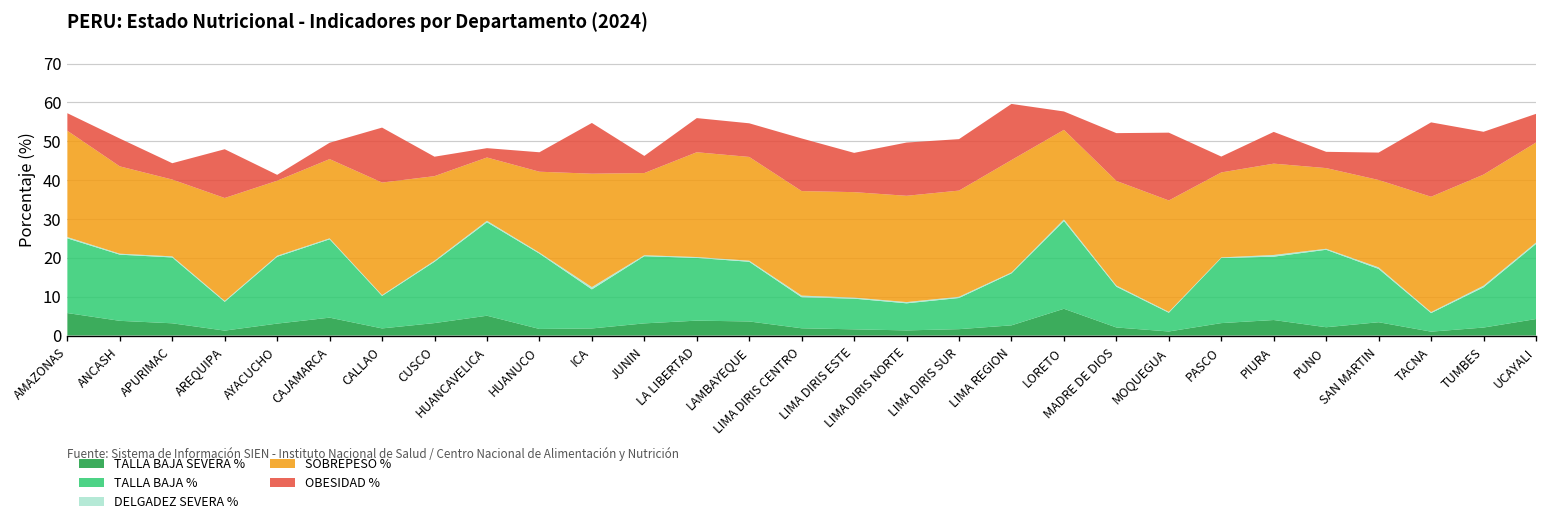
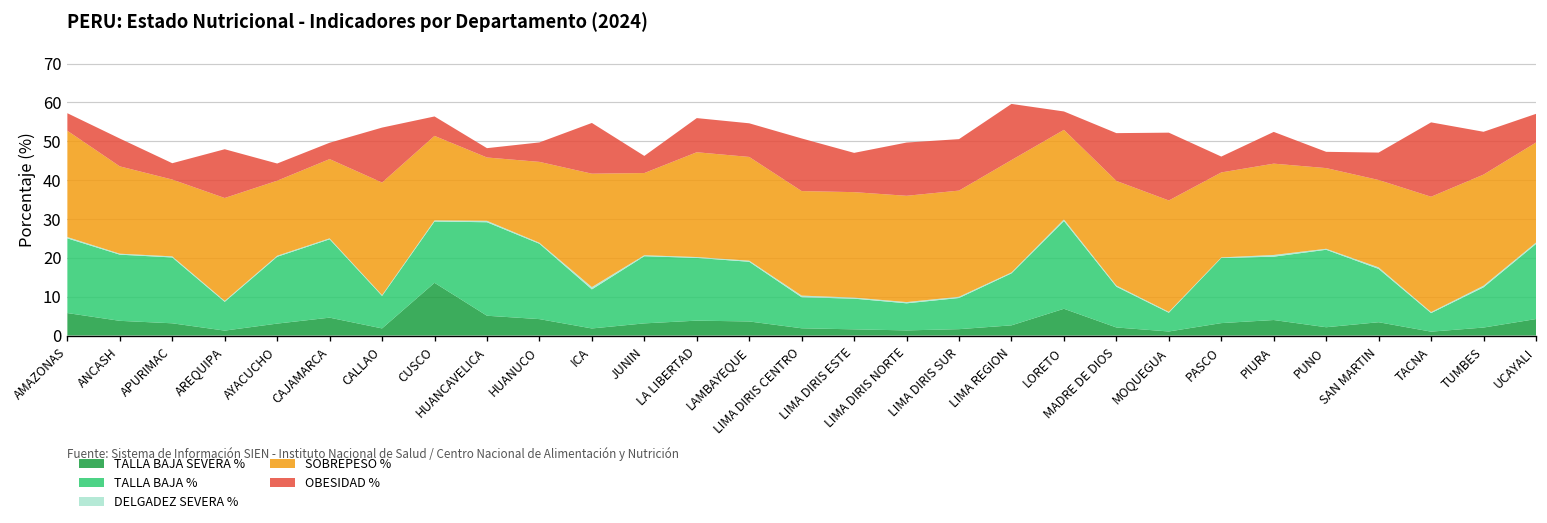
  {
    "TALLA BAJA SEVERA %": {
      "AMAZONAS": 6,
      "ANCASH": 4,
      "APURIMAC": 3,
      "AREQUIPA": 1,
      "AYACUCHO": 3,
      "CAJAMARCA": 5,
      "CALLAO": 2,
-     "CUSCO": 3,
+     "CUSCO": 14,
      "HUANCAVELICA": 5,
-     "HUANUCO": 2,
+     "HUANUCO": 4,
      "ICA": 2,
      "JUNIN": 3,
      "LA LIBERTAD": 4,
      "LAMBAYEQUE": 4,
      "LIMA DIRIS CENTRO": 2,
      "LIMA DIRIS ESTE": 2,
      "LIMA DIRIS NORTE": 1,
      "LIMA DIRIS SUR": 2,
      "LIMA REGION": 3,
      "LORETO": 7,
      "MADRE DE DIOS": 2,
      "MOQUEGUA": 1,
      "PASCO": 3,
      "PIURA": 4,
      "PUNO": 2,
      "SAN MARTIN": 3,
      "TACNA": 1,
      "TUMBES": 2,
      "UCAYALI": 4
    },
    "SOBREPESO %": {
      "AMAZONAS": 27,
      "ANCASH": 22,
      "APURIMAC": 20,
      "AREQUIPA": 26,
      "AYACUCHO": 19,
      "CAJAMARCA": 20,
      "CALLAO": 29,
      "CUSCO": 22,
      "HUANCAVELICA": 16,
      "HUANUCO": 21,
      "ICA": 29,
      "JUNIN": 21,
      "LA LIBERTAD": 27,
      "LAMBAYEQUE": 27,
      "LIMA DIRIS CENTRO": 27,
      "LIMA DIRIS ESTE": 27,
      "LIMA DIRIS NORTE": 27,
      "LIMA DIRIS SUR": 27,
      "LIMA REGION": 29,
      "LORETO": 23,
      "MADRE DE DIOS": 27,
      "MOQUEGUA": 29,
      "PASCO": 22,
      "PIURA": 24,
      "PUNO": 21,
      "SAN MARTIN": 22,
      "TACNA": 30,
      "TUMBES": 29,
      "UCAYALI": 26
    },
    "OBESIDAD %": {
      "AMAZONAS": 5,
      "ANCASH": 7,
      "APURIMAC": 4,
      "AREQUIPA": 13,
-     "AYACUCHO": 2,
+     "AYACUCHO": 4,
      "CAJAMARCA": 4,
      "CALLAO": 14,
      "CUSCO": 5,
      "HUANCAVELICA": 2,
      "HUANUCO": 5,
      "ICA": 13,
      "JUNIN": 4,
      "LA LIBERTAD": 9,
      "LAMBAYEQUE": 9,
      "LIMA DIRIS CENTRO": 14,
      "LIMA DIRIS ESTE": 10,
      "LIMA DIRIS NORTE": 14,
      "LIMA DIRIS SUR": 13,
      "LIMA REGION": 14,
      "LORETO": 5,
      "MADRE DE DIOS": 12,
      "MOQUEGUA": 17,
      "PASCO": 4,
      "PIURA": 8,
      "PUNO": 4,
      "SAN MARTIN": 7,
      "TACNA": 19,
      "TUMBES": 11,
      "UCAYALI": 7
    }
  }
